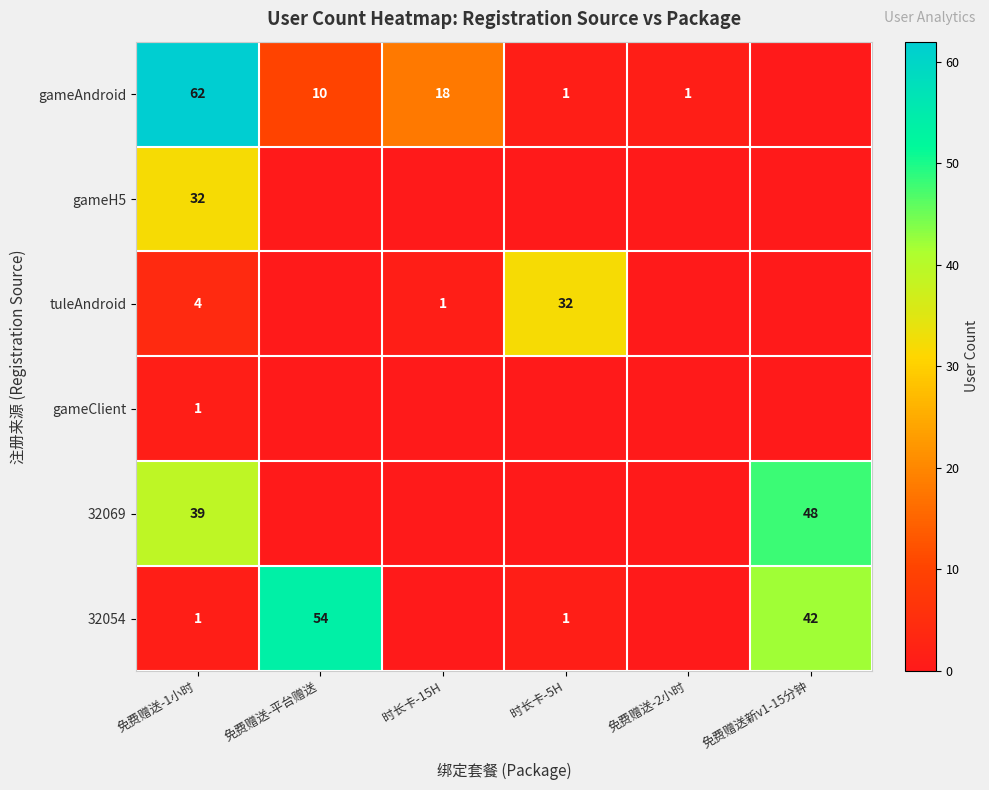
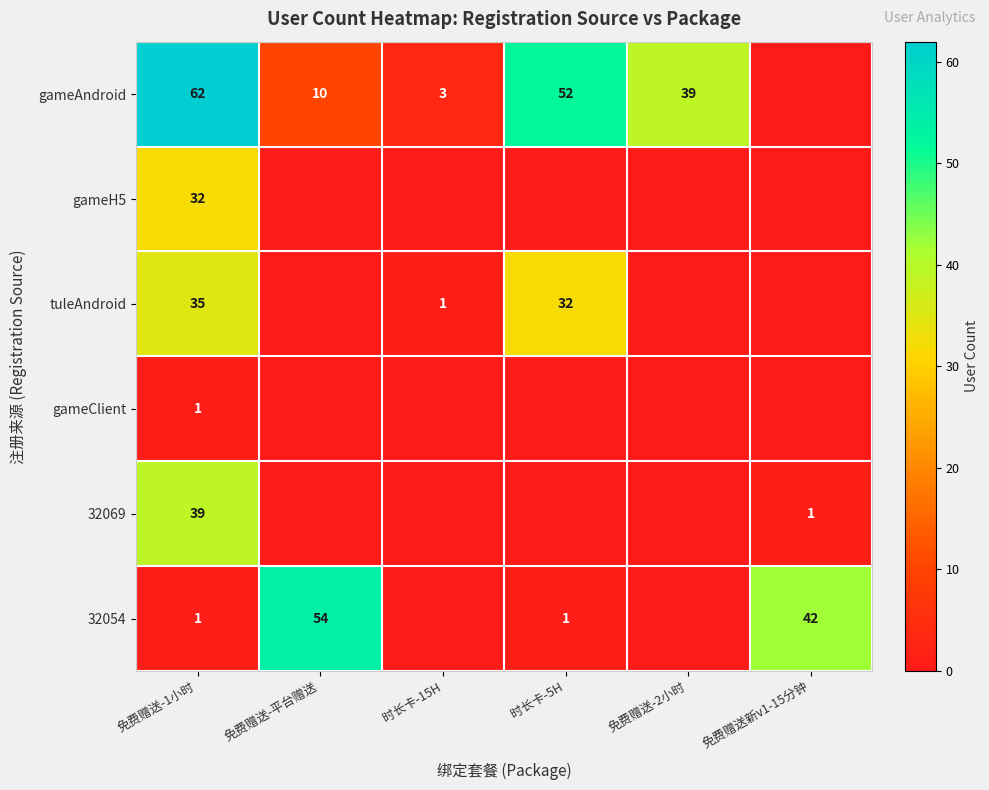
  {
    "gameAndroid": {
      "免费赠送-1小时": 62,
      "免费赠送-平台赠送": 10,
-     "时长卡-15H": 18,
-     "时长卡-5H": 1,
-     "免费赠送-2小时": 1
+     "时长卡-15H": 3,
+     "时长卡-5H": 52,
+     "免费赠送-2小时": 39
    },
    "gameH5": {
      "免费赠送-1小时": 32
    },
    "tuleAndroid": {
-     "免费赠送-1小时": 4,
+     "免费赠送-1小时": 35,
      "时长卡-15H": 1,
      "时长卡-5H": 32
    },
    "gameClient": {
      "免费赠送-1小时": 1
    },
    "32069": {
      "免费赠送-1小时": 39,
-     "免费赠送新v1-15分钟": 48
+     "免费赠送新v1-15分钟": 1
    },
    "32054": {
      "免费赠送-1小时": 1,
      "免费赠送-平台赠送": 54,
      "时长卡-5H": 1,
      "免费赠送新v1-15分钟": 42
    }
  }
